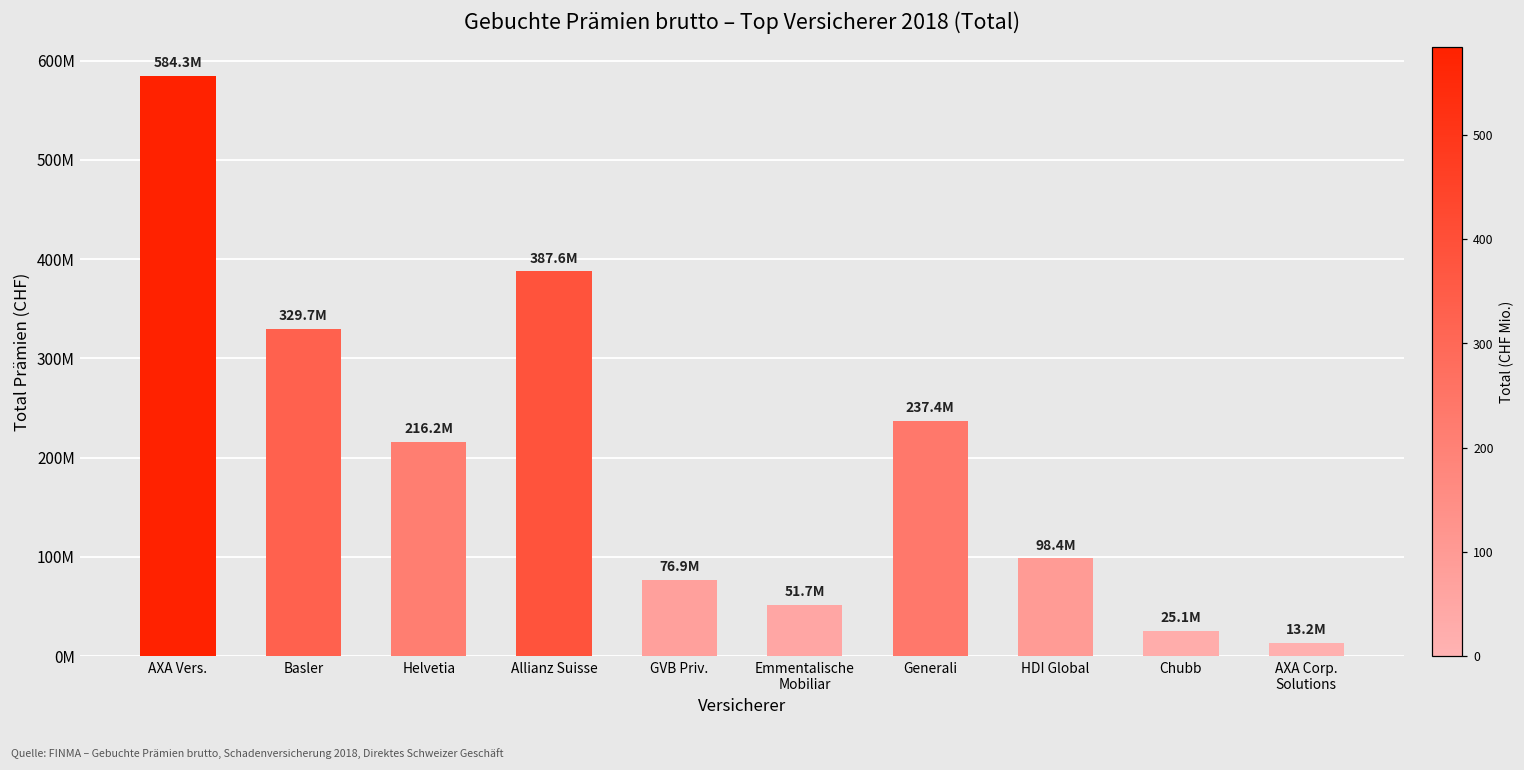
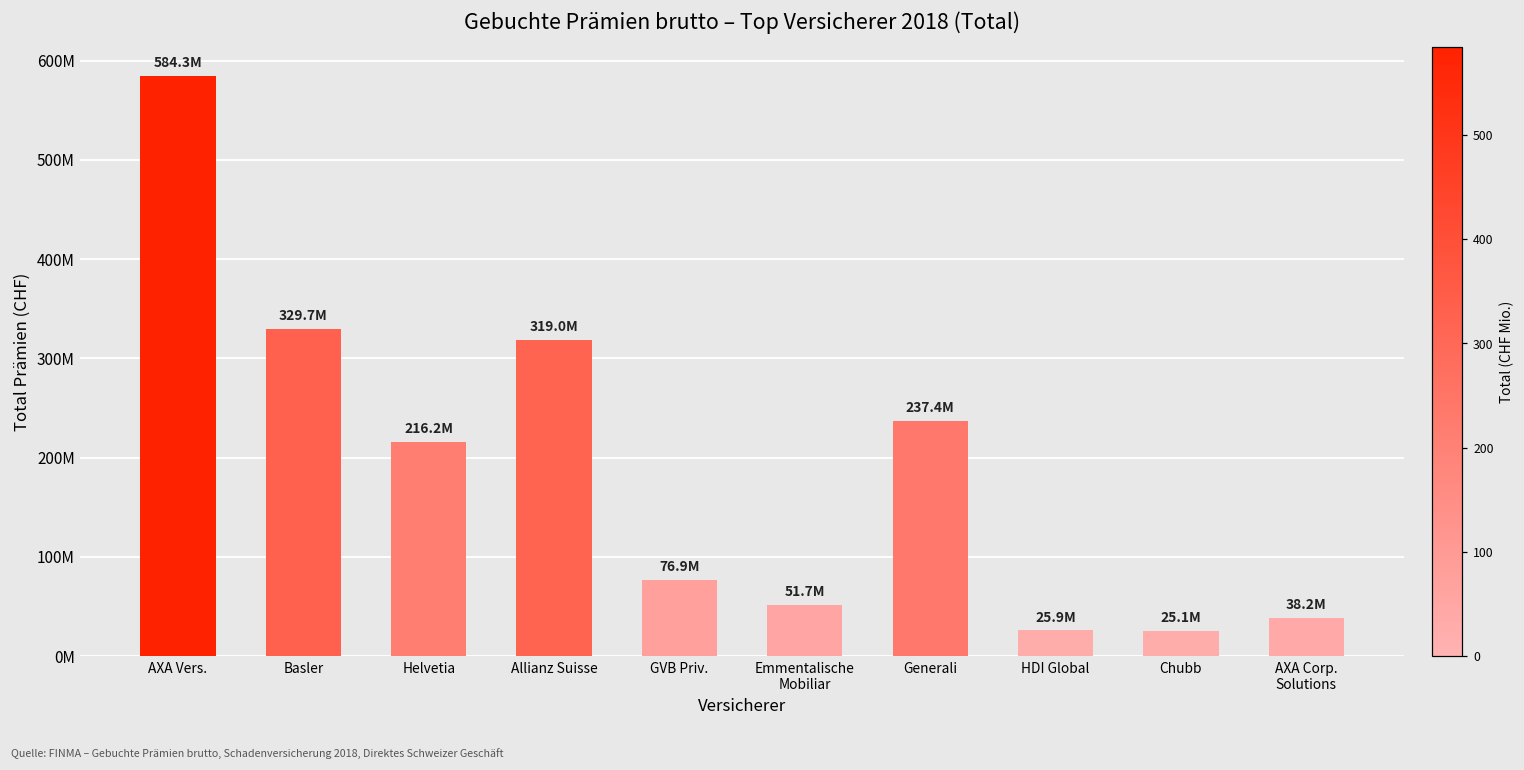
  {
    "AXA Vers.": "584.3M",
    "Basler": "329.7M",
    "Helvetia": "216.2M",
-   "Allianz Suisse": "387.6M",
+   "Allianz Suisse": "319.0M",
    "GVB Priv.": "76.9M",
    "Emmentalische Mobiliar": "51.7M",
    "Generali": "237.4M",
-   "HDI Global": "98.4M",
+   "HDI Global": "25.9M",
    "Chubb": "25.1M",
-   "AXA Corp. Solutions": "13.2M"
+   "AXA Corp. Solutions": "38.2M"
  }
